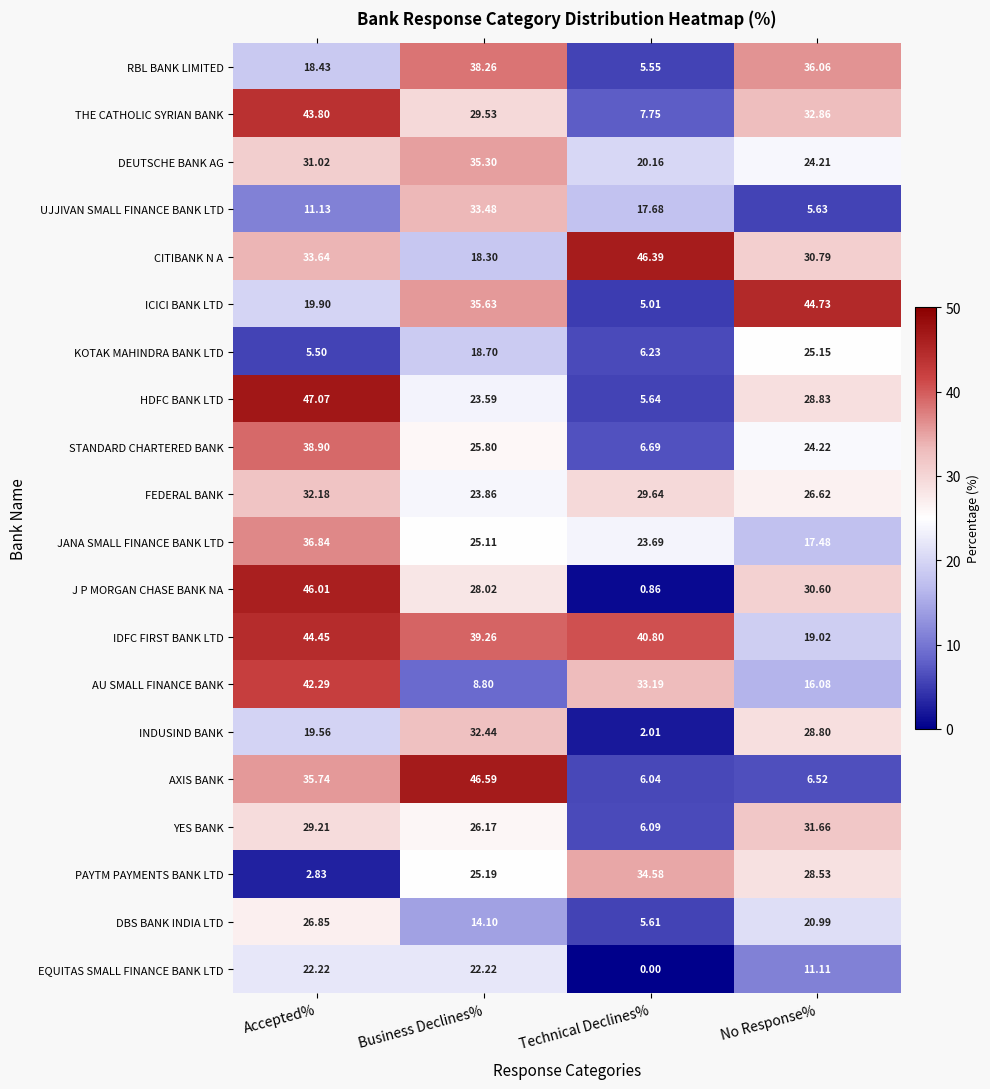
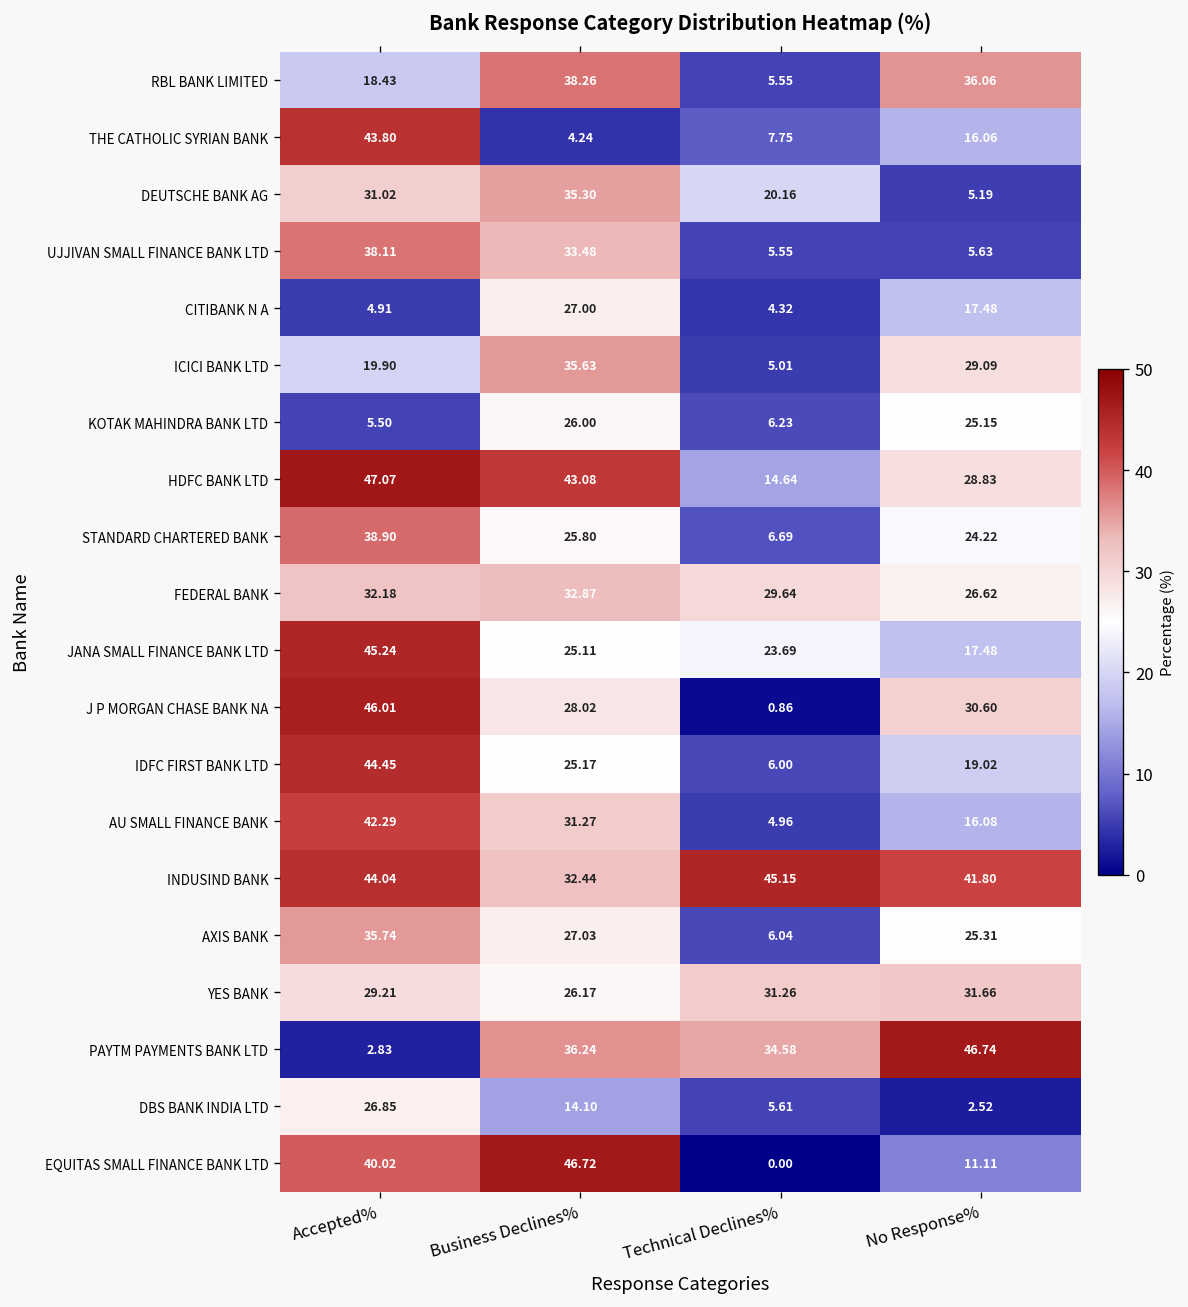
  {
    "RBL BANK LIMITED": {
      "Accepted%": 18.43,
      "Business Declines%": 38.26,
      "Technical Declines%": 5.55,
      "No Response%": 36.06
    },
    "THE CATHOLIC SYRIAN BANK": {
      "Accepted%": 43.80,
-     "Business Declines%": 29.53,
+     "Business Declines%": 4.24,
      "Technical Declines%": 7.75,
-     "No Response%": 32.86
+     "No Response%": 16.06
    },
    "DEUTSCHE BANK AG": {
      "Accepted%": 31.02,
      "Business Declines%": 35.30,
      "Technical Declines%": 20.16,
-     "No Response%": 24.21
+     "No Response%": 5.19
    },
    "UJJIVAN SMALL FINANCE BANK LTD": {
-     "Accepted%": 11.13,
+     "Accepted%": 38.11,
      "Business Declines%": 33.48,
-     "Technical Declines%": 17.68,
+     "Technical Declines%": 5.55,
      "No Response%": 5.63
    },
    "CITIBANK N A": {
-     "Accepted%": 33.64,
-     "Business Declines%": 18.30,
-     "Technical Declines%": 46.39,
-     "No Response%": 30.79
+     "Accepted%": 4.91,
+     "Business Declines%": 27.00,
+     "Technical Declines%": 4.32,
+     "No Response%": 17.48
    },
    "ICICI BANK LTD": {
      "Accepted%": 19.90,
      "Business Declines%": 35.63,
      "Technical Declines%": 5.01,
-     "No Response%": 44.73
+     "No Response%": 29.09
    },
    "KOTAK MAHINDRA BANK LTD": {
      "Accepted%": 5.50,
-     "Business Declines%": 18.70,
+     "Business Declines%": 26.00,
      "Technical Declines%": 6.23,
      "No Response%": 25.15
    },
    "HDFC BANK LTD": {
      "Accepted%": 47.07,
-     "Business Declines%": 23.59,
-     "Technical Declines%": 5.64,
+     "Business Declines%": 43.08,
+     "Technical Declines%": 14.64,
      "No Response%": 28.83
    },
    "STANDARD CHARTERED BANK": {
      "Accepted%": 38.90,
      "Business Declines%": 25.80,
      "Technical Declines%": 6.69,
      "No Response%": 24.22
    },
    "FEDERAL BANK": {
      "Accepted%": 32.18,
-     "Business Declines%": 23.86,
+     "Business Declines%": 32.87,
      "Technical Declines%": 29.64,
      "No Response%": 26.62
    },
    "JANA SMALL FINANCE BANK LTD": {
-     "Accepted%": 36.84,
+     "Accepted%": 45.24,
      "Business Declines%": 25.11,
      "Technical Declines%": 23.69,
      "No Response%": 17.48
    },
    "J P MORGAN CHASE BANK NA": {
      "Accepted%": 46.01,
      "Business Declines%": 28.02,
      "Technical Declines%": 0.86,
      "No Response%": 30.60
    },
    "IDFC FIRST BANK LTD": {
      "Accepted%": 44.45,
-     "Business Declines%": 39.26,
-     "Technical Declines%": 40.80,
+     "Business Declines%": 25.17,
+     "Technical Declines%": 6.00,
      "No Response%": 19.02
    },
    "AU SMALL FINANCE BANK": {
      "Accepted%": 42.29,
-     "Business Declines%": 8.80,
-     "Technical Declines%": 33.19,
+     "Business Declines%": 31.27,
+     "Technical Declines%": 4.96,
      "No Response%": 16.08
    },
    "INDUSIND BANK": {
-     "Accepted%": 19.56,
+     "Accepted%": 44.04,
      "Business Declines%": 32.44,
-     "Technical Declines%": 2.01,
-     "No Response%": 28.80
+     "Technical Declines%": 45.15,
+     "No Response%": 41.80
    },
    "AXIS BANK": {
      "Accepted%": 35.74,
-     "Business Declines%": 46.59,
+     "Business Declines%": 27.03,
      "Technical Declines%": 6.04,
-     "No Response%": 6.52
+     "No Response%": 25.31
    },
    "YES BANK": {
      "Accepted%": 29.21,
      "Business Declines%": 26.17,
-     "Technical Declines%": 6.09,
+     "Technical Declines%": 31.26,
      "No Response%": 31.66
    },
    "PAYTM PAYMENTS BANK LTD": {
      "Accepted%": 2.83,
-     "Business Declines%": 25.19,
+     "Business Declines%": 36.24,
      "Technical Declines%": 34.58,
-     "No Response%": 28.53
+     "No Response%": 46.74
    },
    "DBS BANK INDIA LTD": {
      "Accepted%": 26.85,
      "Business Declines%": 14.10,
      "Technical Declines%": 5.61,
-     "No Response%": 20.99
+     "No Response%": 2.52
    },
    "EQUITAS SMALL FINANCE BANK LTD": {
-     "Accepted%": 22.22,
-     "Business Declines%": 22.22,
+     "Accepted%": 40.02,
+     "Business Declines%": 46.72,
      "Technical Declines%": 0.00,
      "No Response%": 11.11
    }
  }
